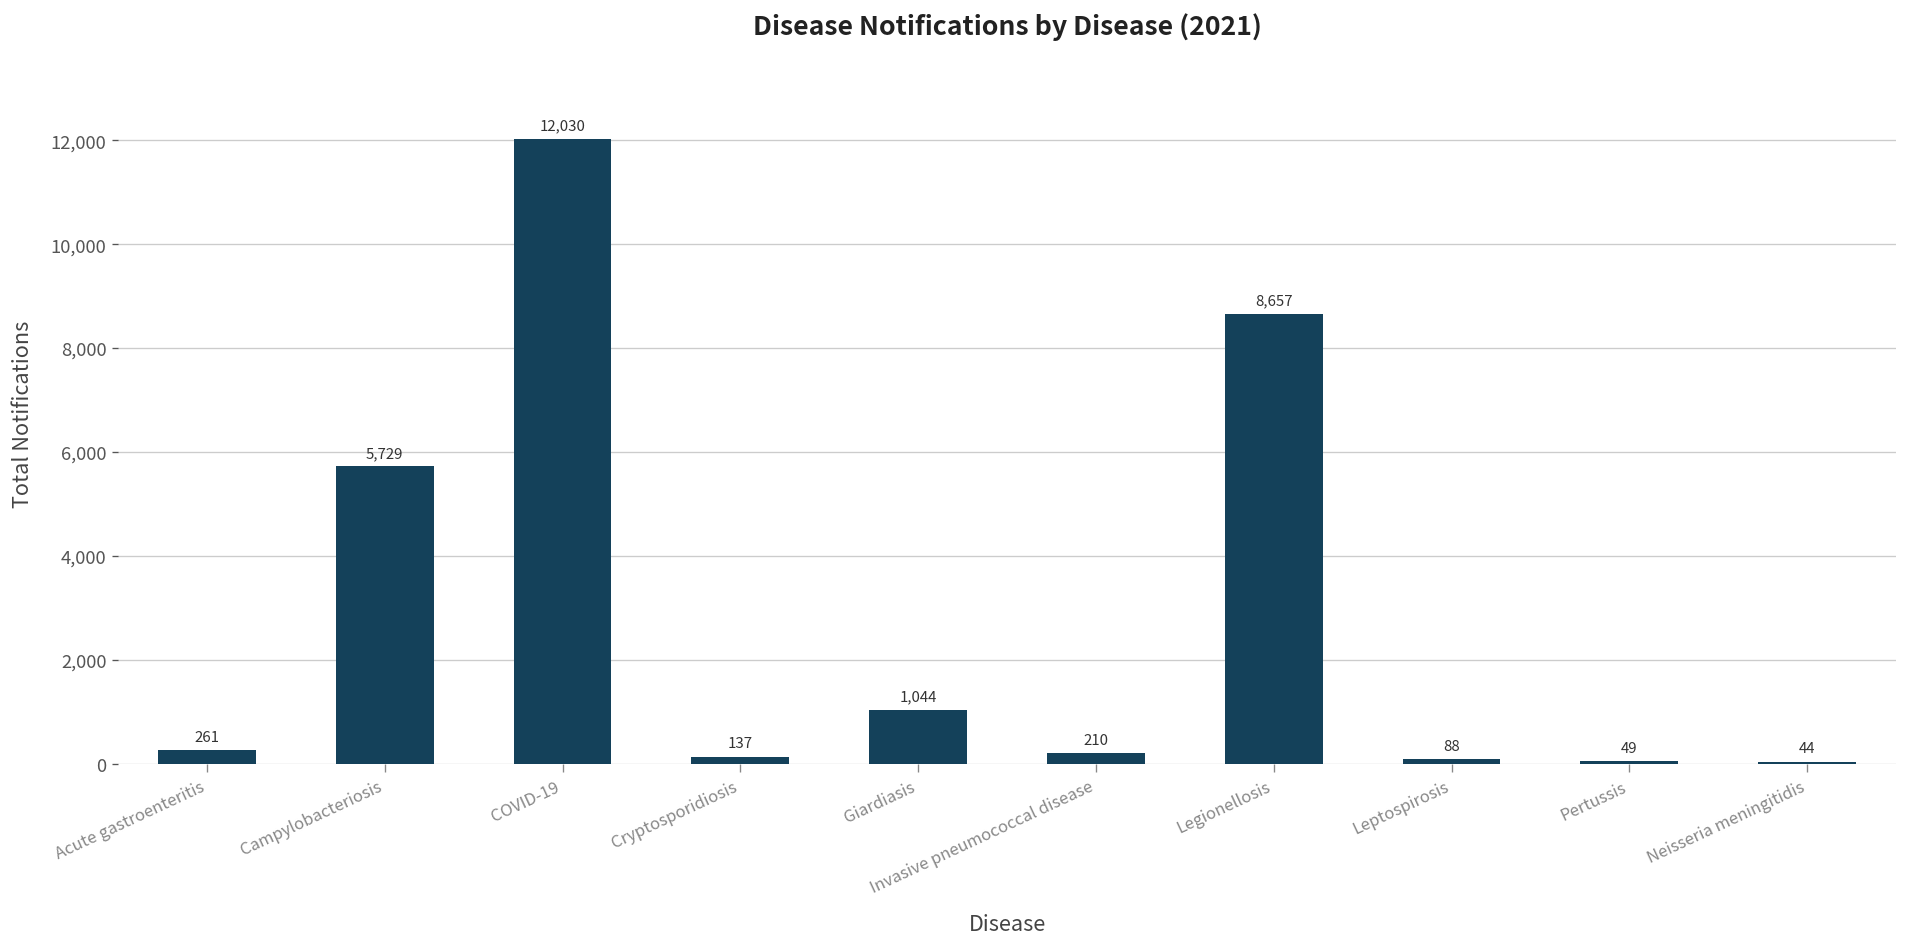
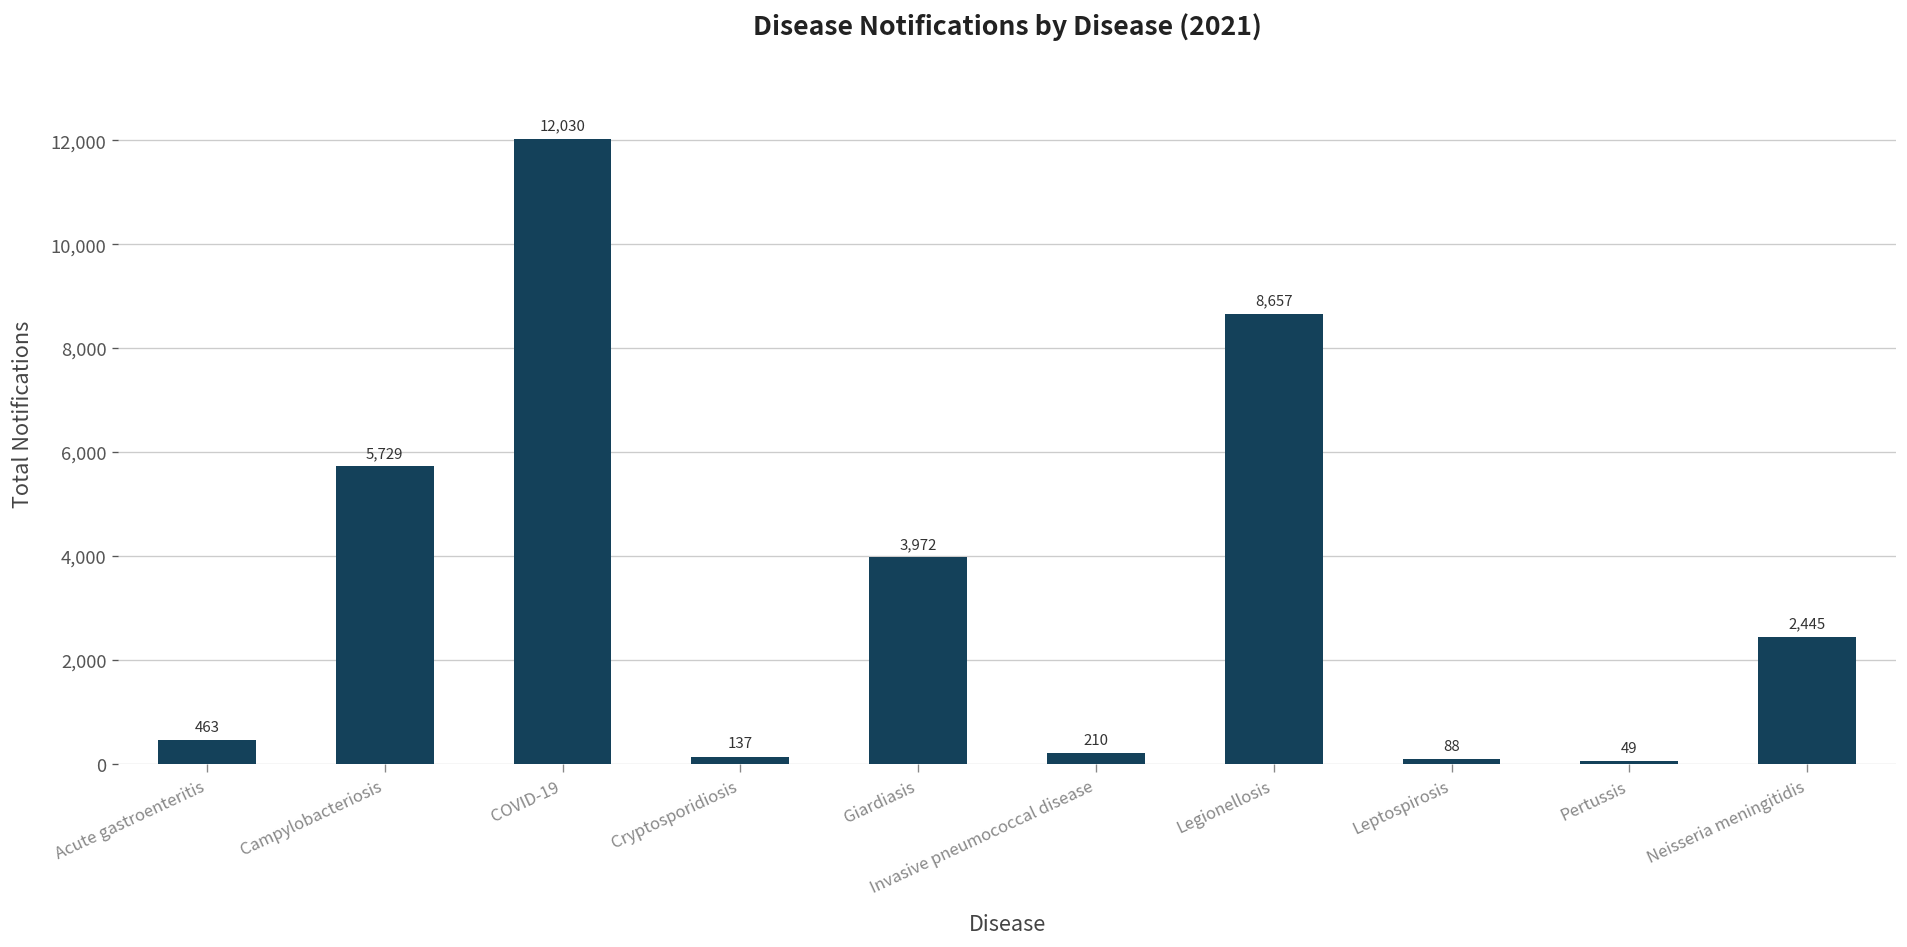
  {
-   "Acute gastroenteritis": "261",
+   "Acute gastroenteritis": "463",
    "Campylobacteriosis": "5,729",
    "COVID-19": "12,030",
    "Cryptosporidiosis": "137",
-   "Giardiasis": "1,044",
+   "Giardiasis": "3,972",
    "Invasive pneumococcal disease": "210",
    "Legionellosis": "8,657",
    "Leptospirosis": "88",
    "Pertussis": "49",
-   "Neisseria meningitidis": "44"
+   "Neisseria meningitidis": "2,445"
  }
